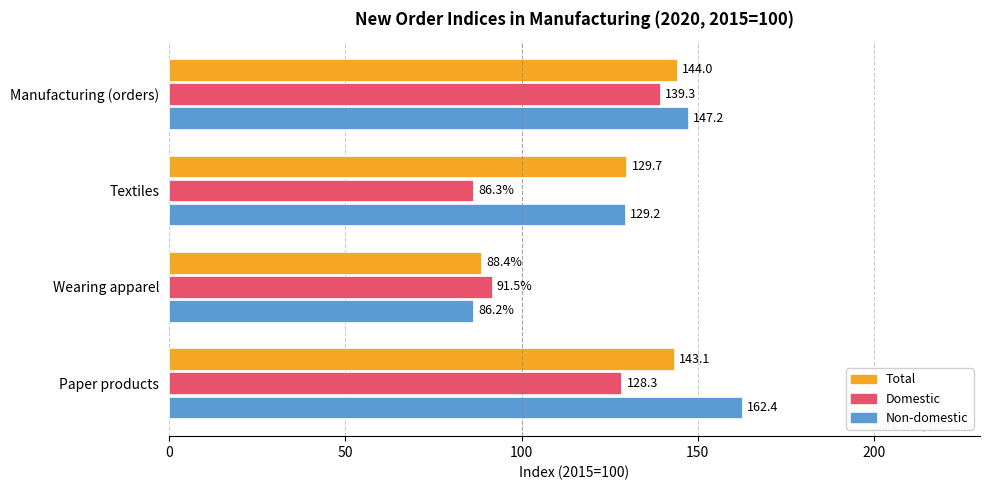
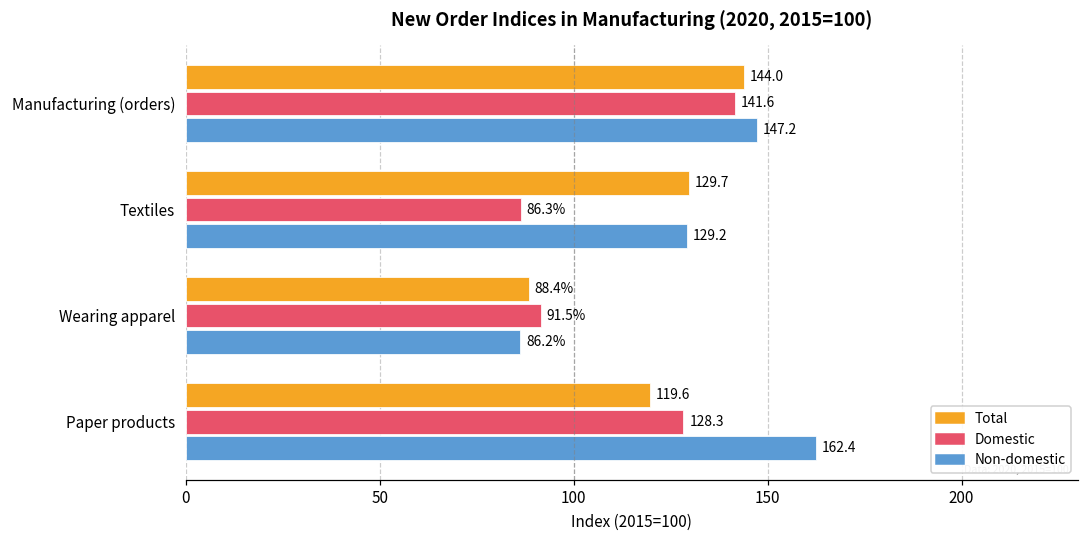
  {
    "Total": {
      "Manufacturing (orders)": "144.0",
      "Textiles": "129.7",
      "Wearing apparel": "88.4%",
-     "Paper products": "143.1"
+     "Paper products": "119.6"
    },
    "Domestic": {
-     "Manufacturing (orders)": "139.3",
+     "Manufacturing (orders)": "141.6",
      "Textiles": "86.3%",
      "Wearing apparel": "91.5%",
      "Paper products": "128.3"
    },
    "Non-domestic": {
      "Manufacturing (orders)": "147.2",
      "Textiles": "129.2",
      "Wearing apparel": "86.2%",
      "Paper products": "162.4"
    }
  }
